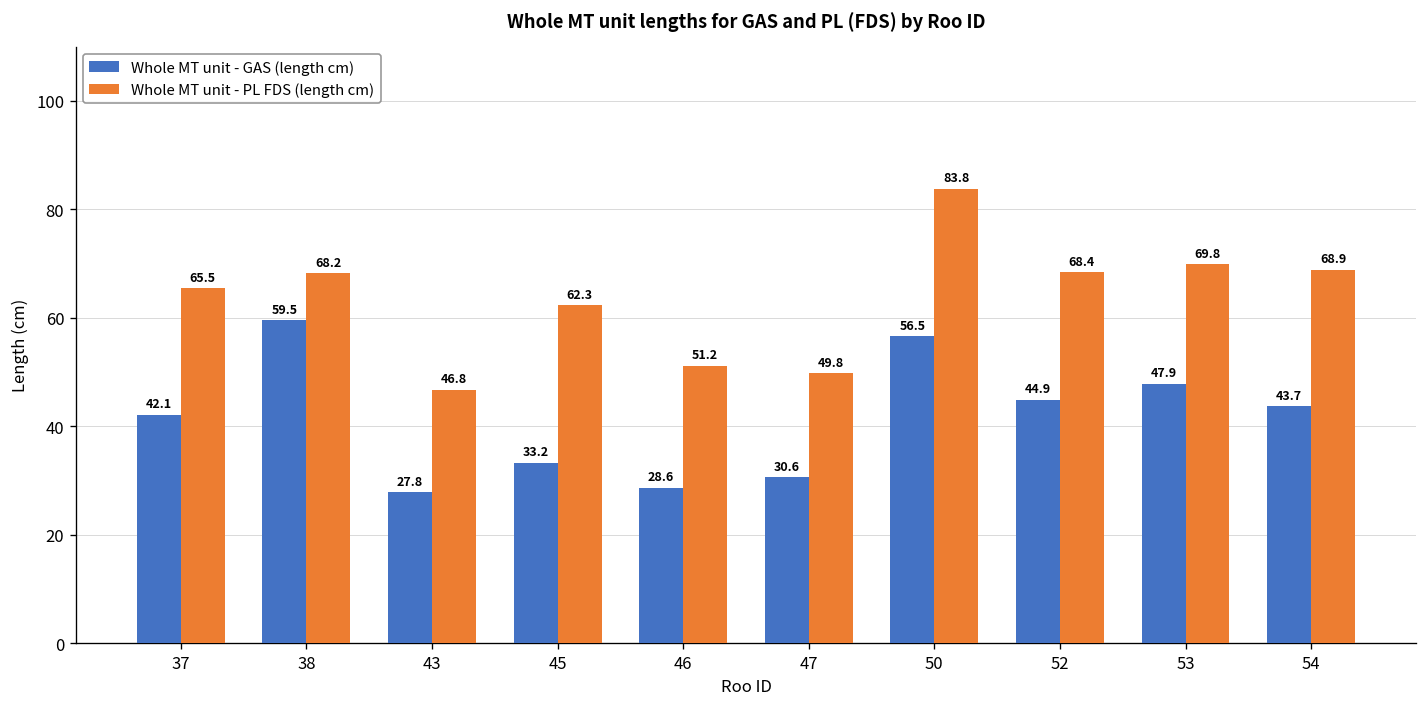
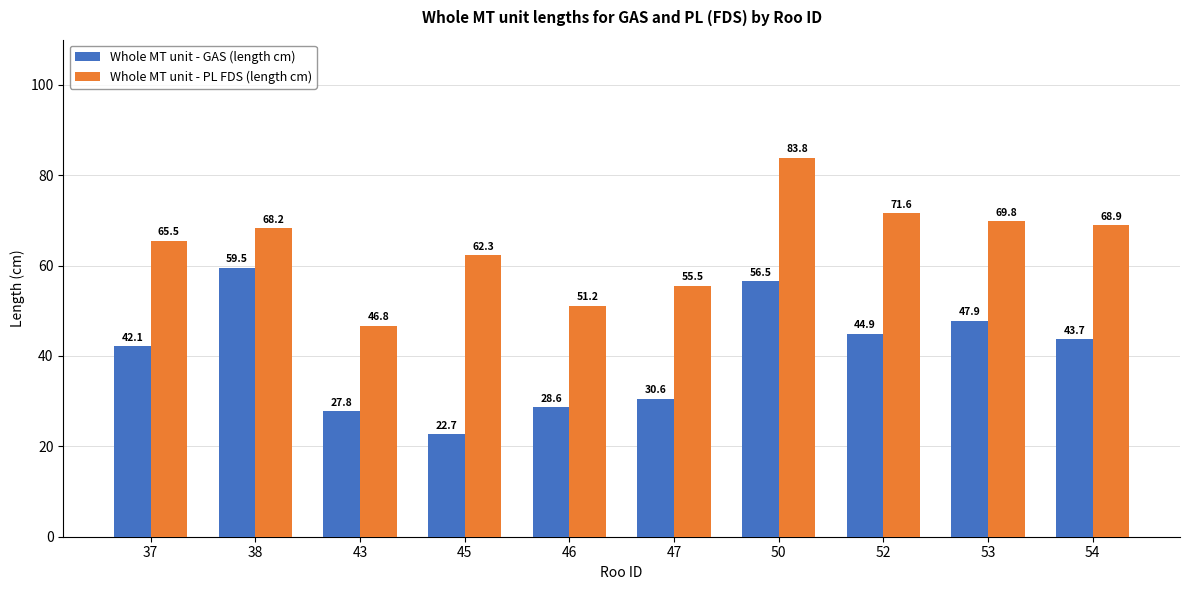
  {
    "Whole MT unit - GAS (length cm)": {
      "37": 42.1,
      "38": 59.5,
      "43": 27.8,
-     "45": 33.2,
+     "45": 22.7,
      "46": 28.6,
      "47": 30.6,
      "50": 56.5,
      "52": 44.9,
      "53": 47.9,
      "54": 43.7
    },
    "Whole MT unit - PL FDS (length cm)": {
      "37": 65.5,
      "38": 68.2,
      "43": 46.8,
      "45": 62.3,
      "46": 51.2,
-     "47": 49.8,
+     "47": 55.5,
      "50": 83.8,
-     "52": 68.4,
+     "52": 71.6,
      "53": 69.8,
      "54": 68.9
    }
  }
